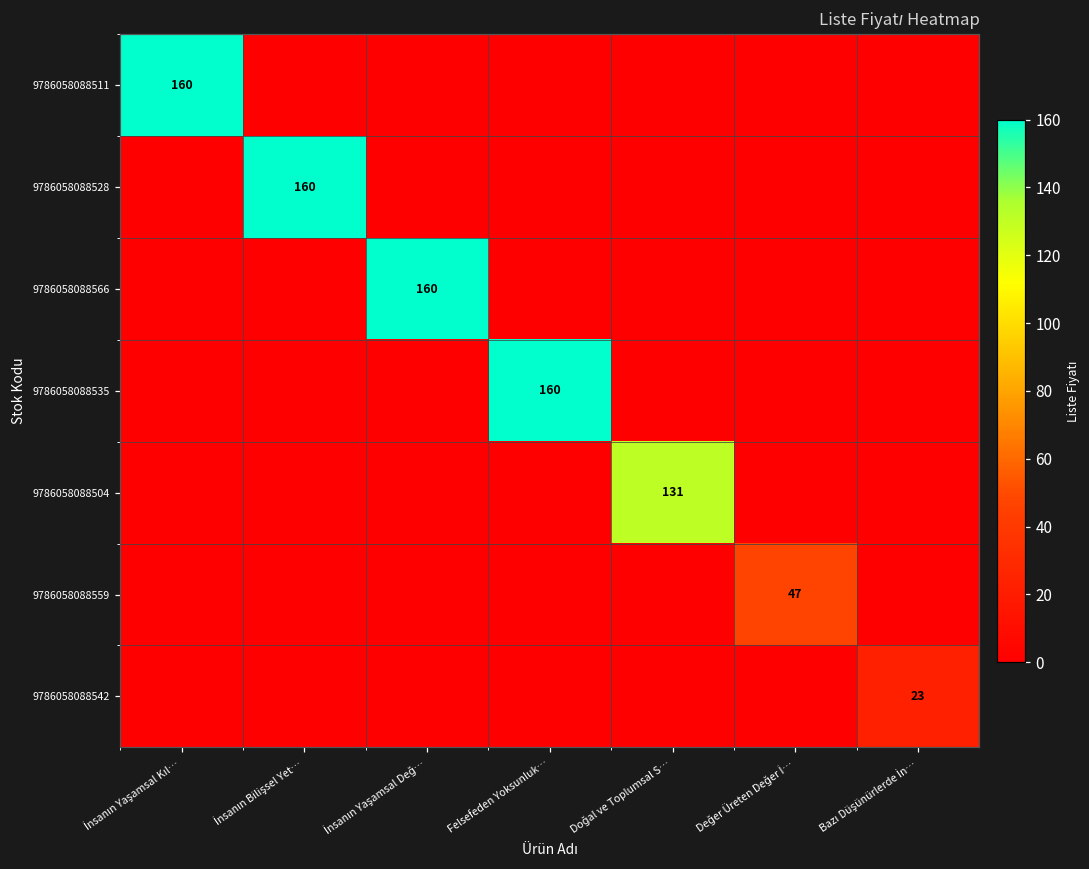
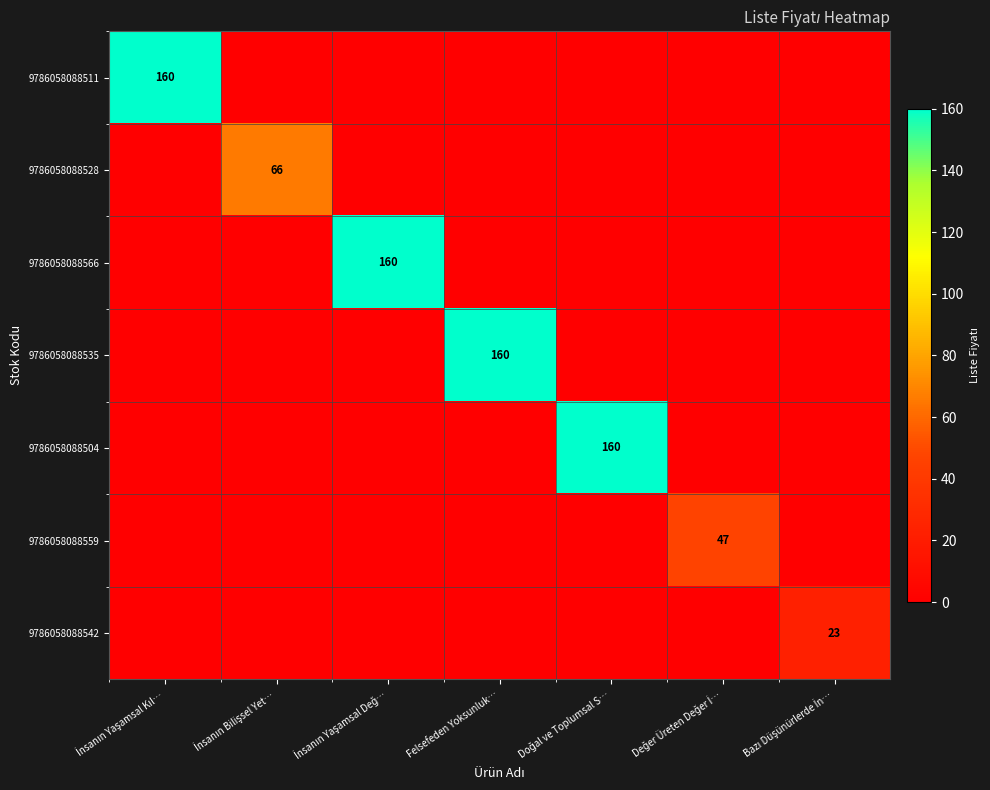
  {
    "9786058088511": {
      "İnsanın Yaşamsal Kıl…": 160
    },
    "9786058088528": {
-     "İnsanın Bilişsel Yet…": 160
+     "İnsanın Bilişsel Yet…": 66
    },
    "9786058088566": {
      "İnsanın Yaşamsal Değ…": 160
    },
    "9786058088535": {
      "Felsefeden Yoksunluk…": 160
    },
    "9786058088504": {
-     "Doğal ve Toplumsal S…": 131
+     "Doğal ve Toplumsal S…": 160
    },
    "9786058088559": {
      "Değer Üreten Değer İ…": 47
    },
    "9786058088542": {
      "Bazı Düşünürlerde İn…": 23
    }
  }
